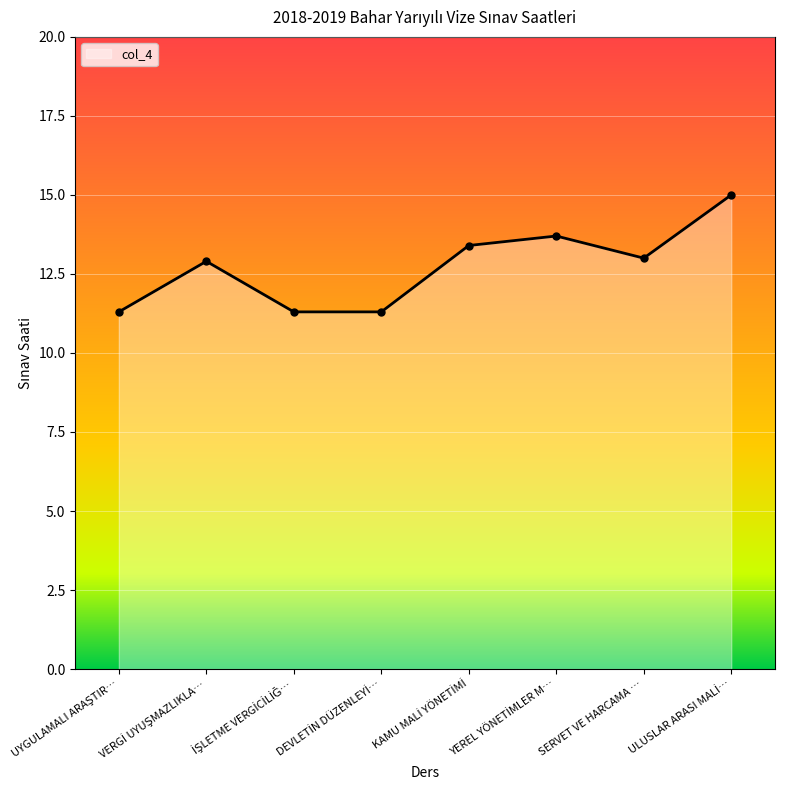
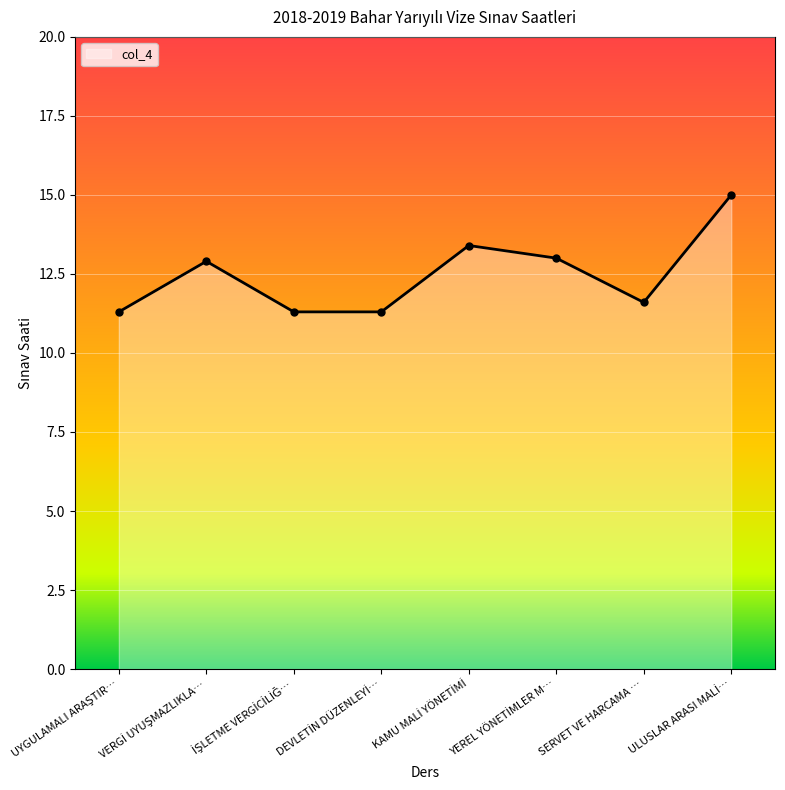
  {
    "UYGULAMALI ARAŞTIR…": 11.3,
    "VERGİ UYUŞMAZLIKLA…": 12.9,
    "İŞLETME VERGİCİLİĞ…": 11.3,
    "DEVLETİN DÜZENLEYİ…": 11.3,
    "KAMU MALİ YÖNETİMİ": 13.4,
-   "YEREL YÖNETİMLER M…": 13.7,
-   "SERVET VE HARCAMA …": 13.0,
+   "YEREL YÖNETİMLER M…": 13.0,
+   "SERVET VE HARCAMA …": 11.6,
    "ULUSLAR ARASI MALİ…": 15.0
  }
